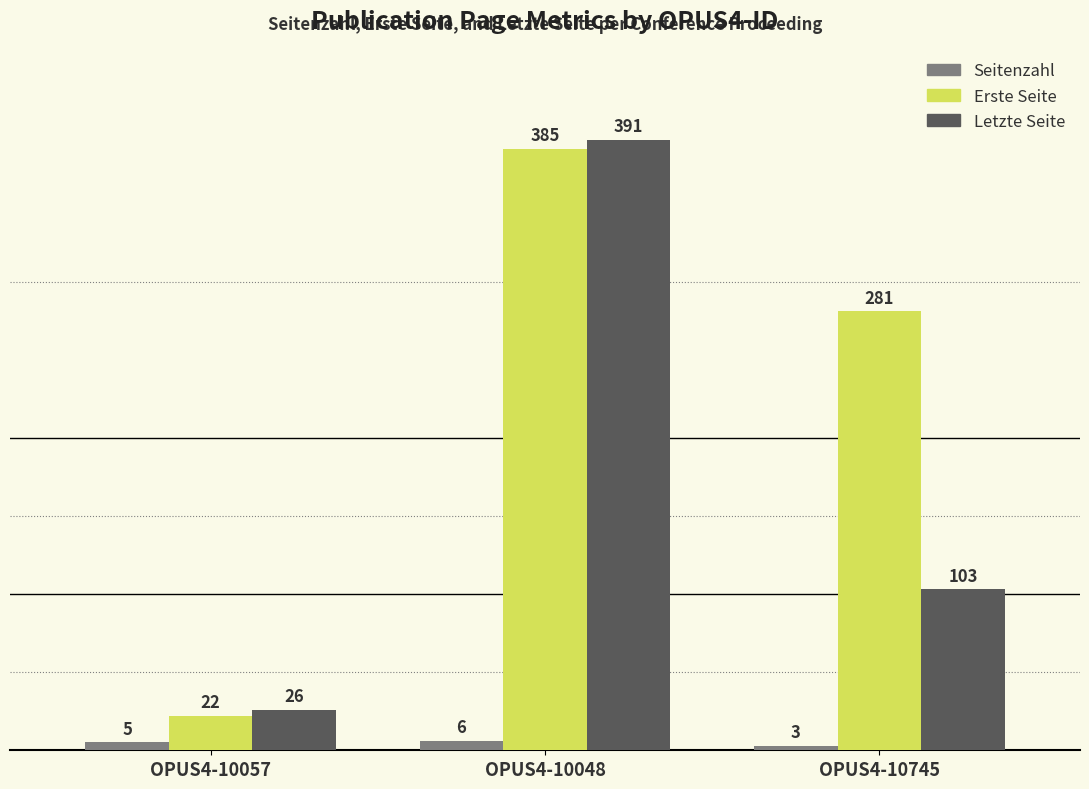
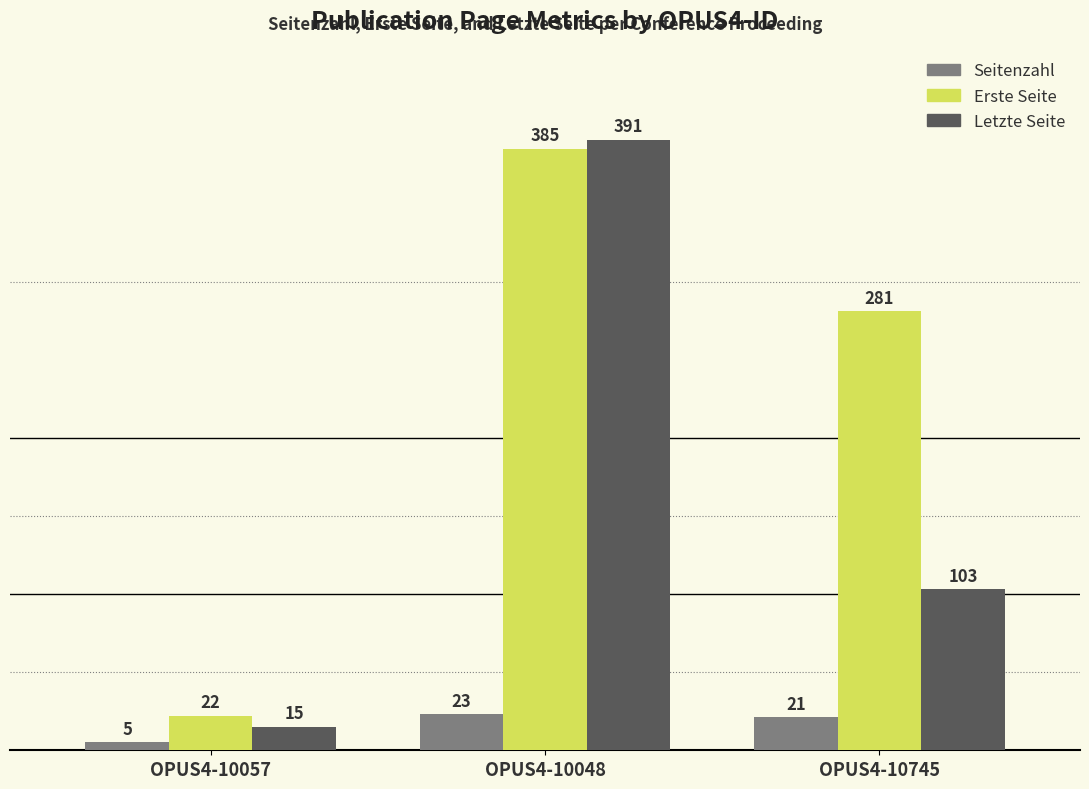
  {
    "Seitenzahl": {
      "OPUS4-10057": 5,
-     "OPUS4-10048": 6,
-     "OPUS4-10745": 3
+     "OPUS4-10048": 23,
+     "OPUS4-10745": 21
    },
    "Erste Seite": {
      "OPUS4-10057": 22,
      "OPUS4-10048": 385,
      "OPUS4-10745": 281
    },
    "Letzte Seite": {
-     "OPUS4-10057": 26,
+     "OPUS4-10057": 15,
      "OPUS4-10048": 391,
      "OPUS4-10745": 103
    }
  }
